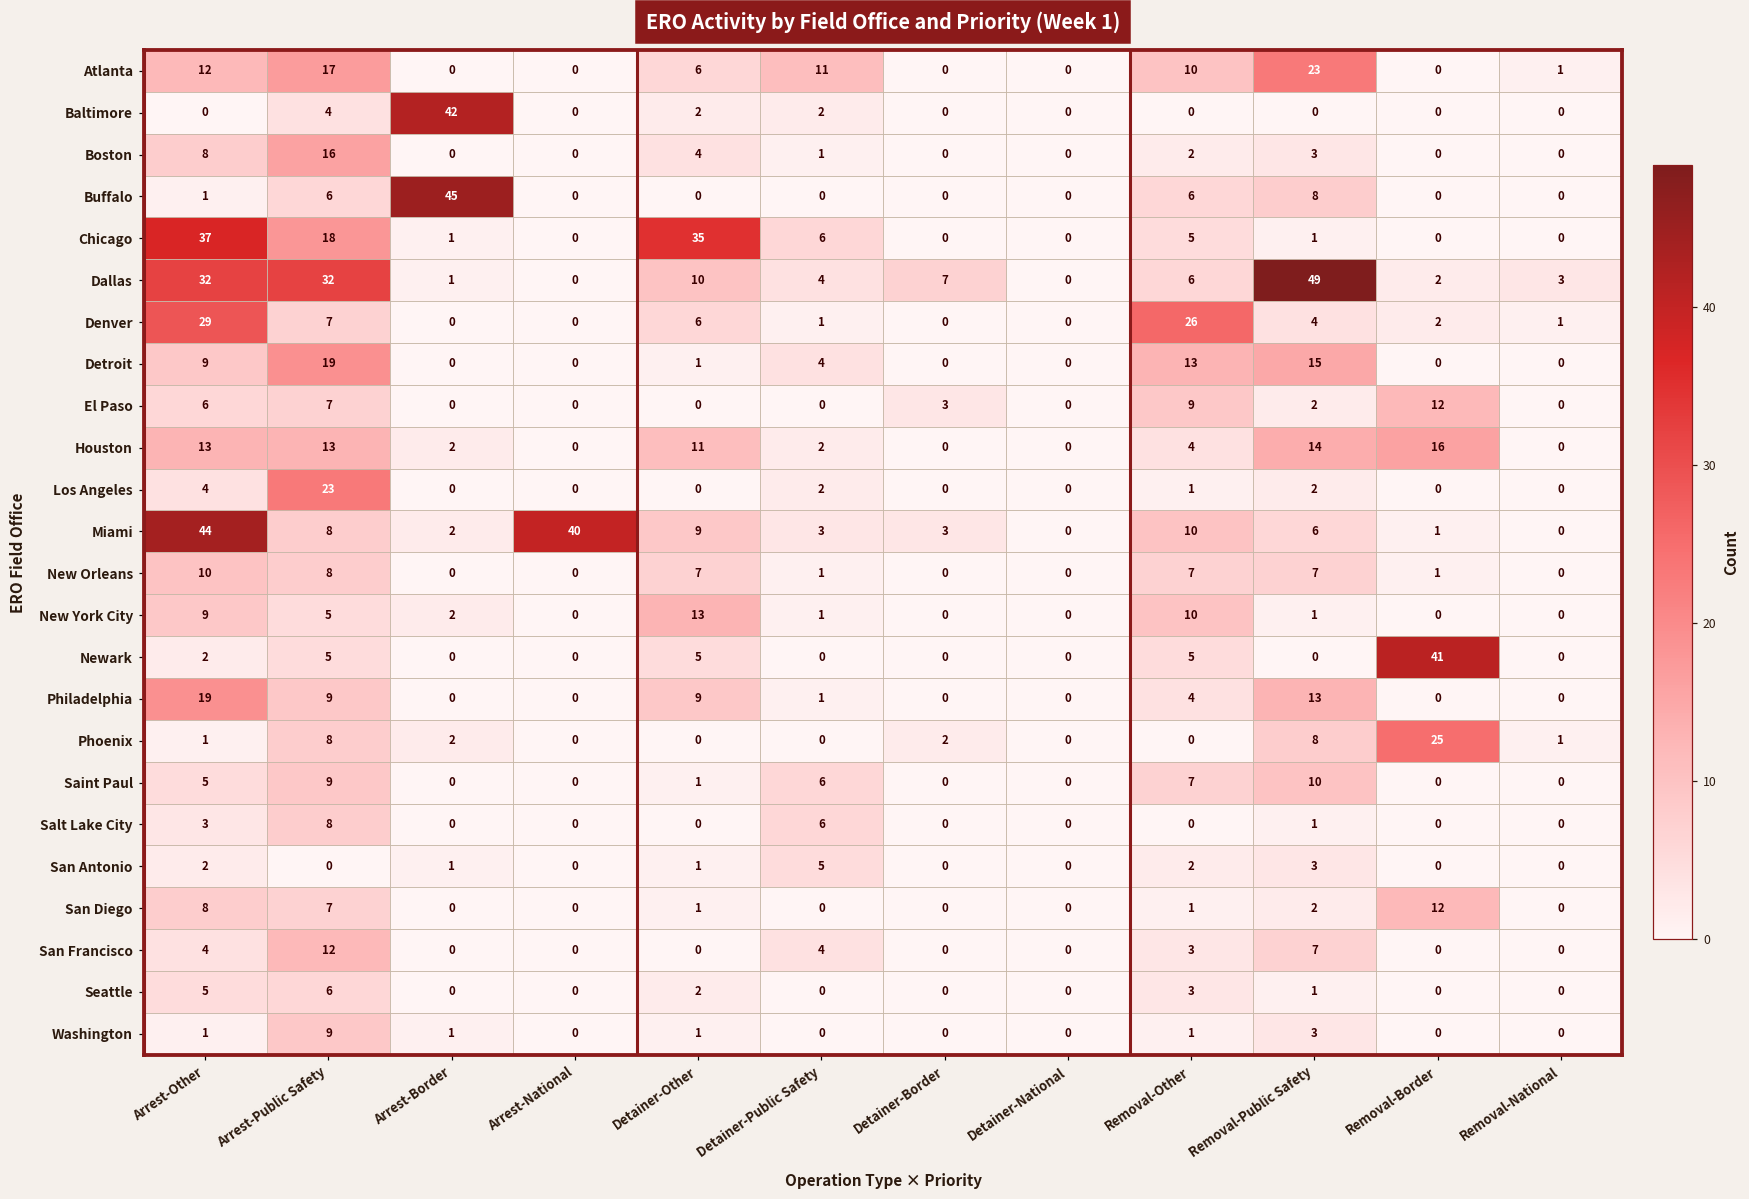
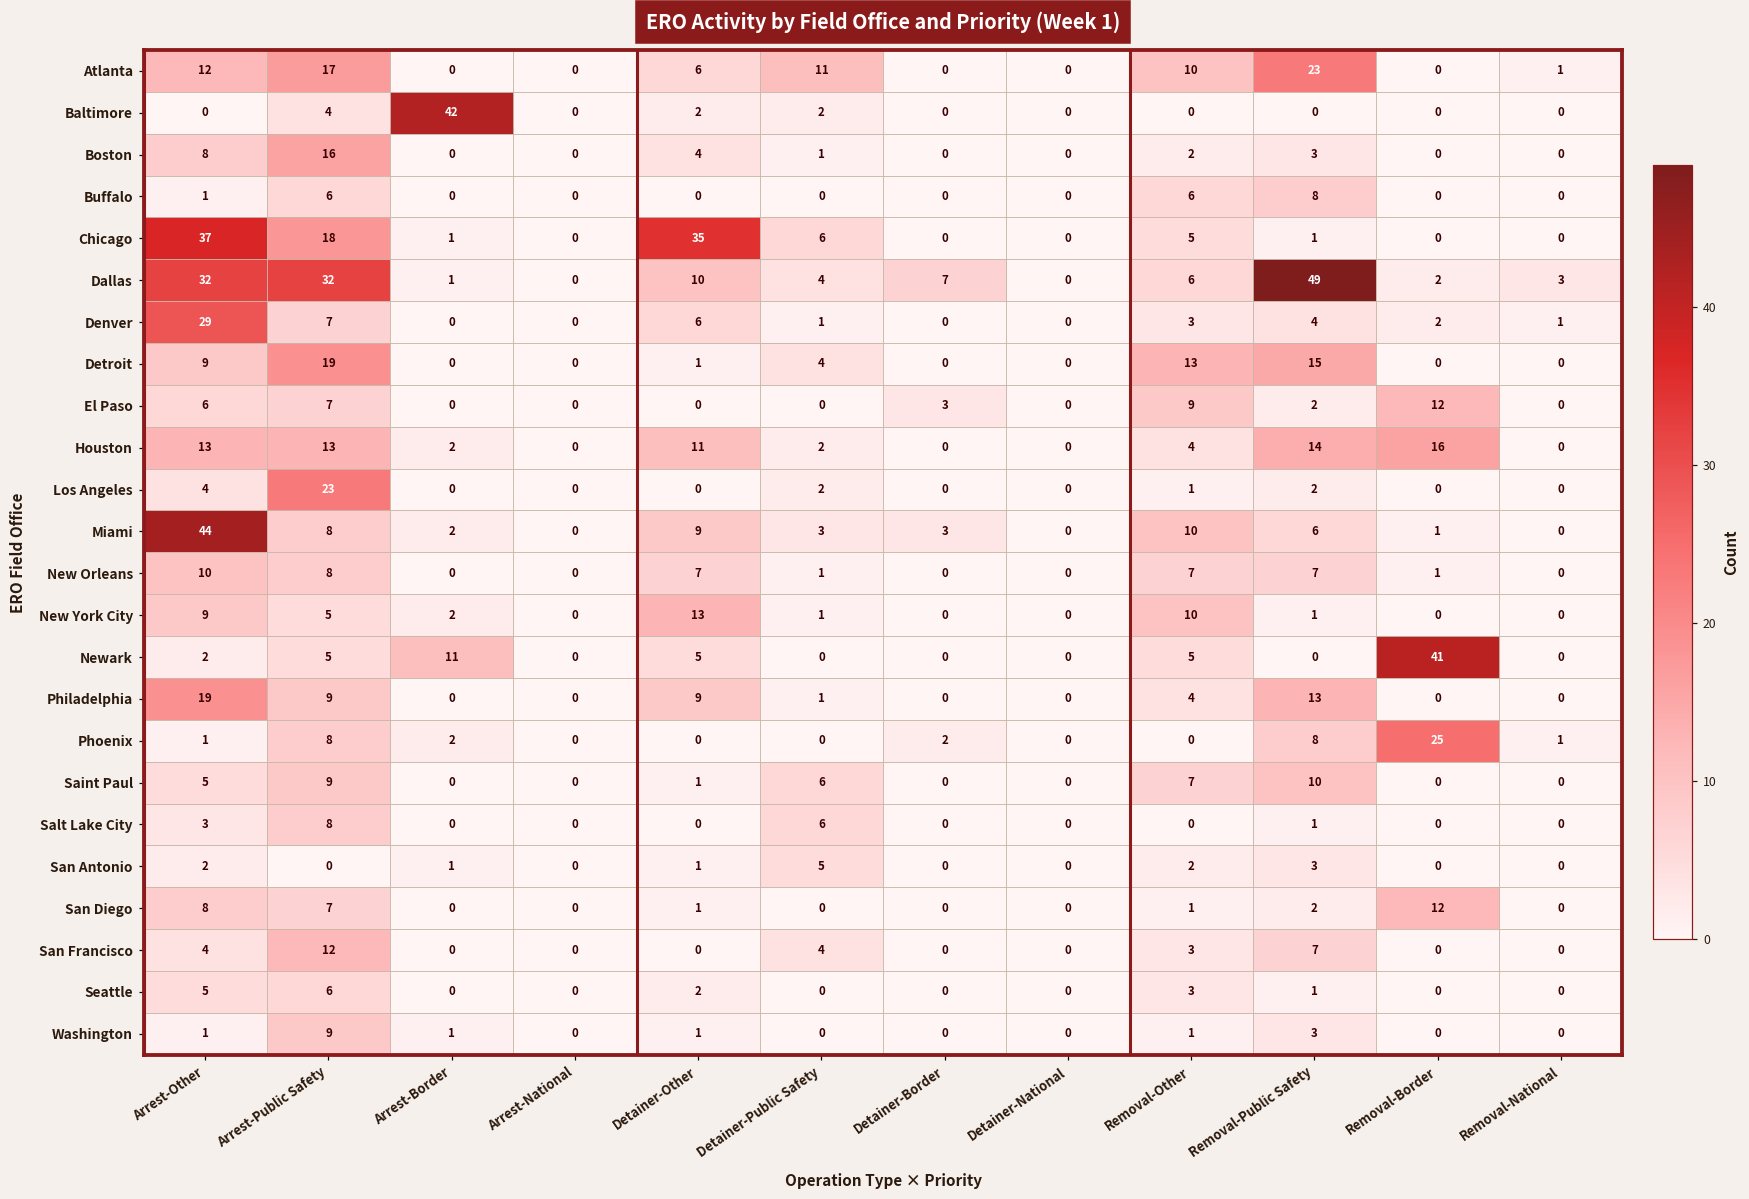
  {
    "Buffalo": {
      "Arrest-Other": 1,
      "Arrest-Public Safety": 6,
-     "Arrest-Border": 45,
+     "Arrest-Border": 0,
      "Arrest-National": 0,
      "Detainer-Other": 0,
      "Detainer-Public Safety": 0,
      "Detainer-Border": 0,
      "Detainer-National": 0,
      "Removal-Other": 6,
      "Removal-Public Safety": 8,
      "Removal-Border": 0,
      "Removal-National": 0
    },
    "Denver": {
      "Arrest-Other": 29,
      "Arrest-Public Safety": 7,
      "Arrest-Border": 0,
      "Arrest-National": 0,
      "Detainer-Other": 6,
      "Detainer-Public Safety": 1,
      "Detainer-Border": 0,
      "Detainer-National": 0,
-     "Removal-Other": 26,
+     "Removal-Other": 3,
      "Removal-Public Safety": 4,
      "Removal-Border": 2,
      "Removal-National": 1
    },
    "Miami": {
      "Arrest-Other": 44,
      "Arrest-Public Safety": 8,
      "Arrest-Border": 2,
-     "Arrest-National": 40,
+     "Arrest-National": 0,
      "Detainer-Other": 9,
      "Detainer-Public Safety": 3,
      "Detainer-Border": 3,
      "Detainer-National": 0,
      "Removal-Other": 10,
      "Removal-Public Safety": 6,
      "Removal-Border": 1,
      "Removal-National": 0
    },
    "Newark": {
      "Arrest-Other": 2,
      "Arrest-Public Safety": 5,
-     "Arrest-Border": 0,
+     "Arrest-Border": 11,
      "Arrest-National": 0,
      "Detainer-Other": 5,
      "Detainer-Public Safety": 0,
      "Detainer-Border": 0,
      "Detainer-National": 0,
      "Removal-Other": 5,
      "Removal-Public Safety": 0,
      "Removal-Border": 41,
      "Removal-National": 0
    }
  }
